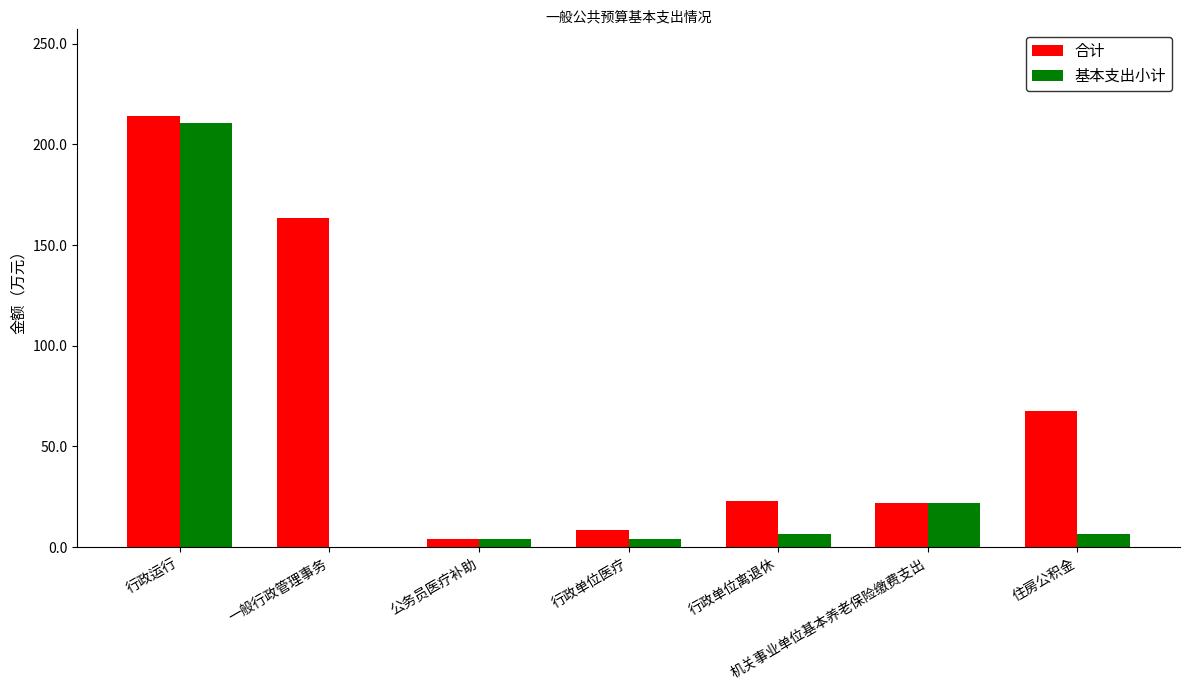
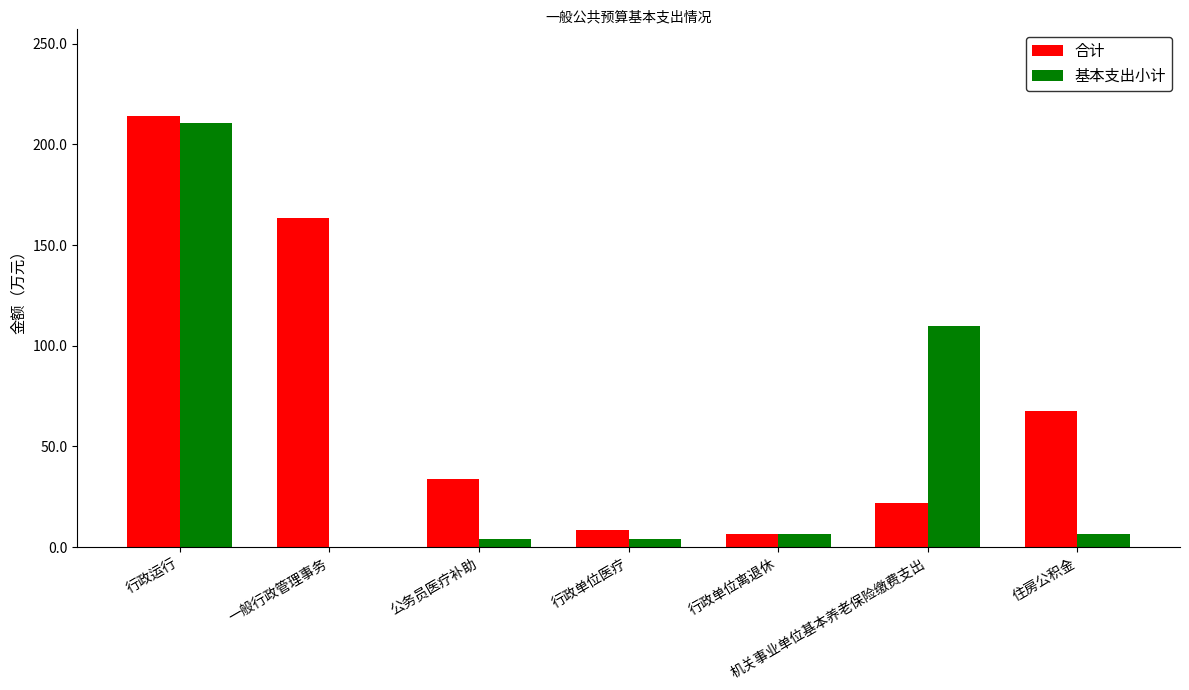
  {
    "合计": {
      "行政运行": 214,
      "一般行政管理事务": 164,
-     "公务员医疗补助": 4,
+     "公务员医疗补助": 34,
      "行政单位医疗": 9,
-     "行政单位离退休": 23,
+     "行政单位离退休": 6,
      "机关事业单位基本养老保险缴费支出": 22,
      "住房公积金": 68
    },
    "基本支出小计": {
      "行政运行": 211,
      "一般行政管理事务": 0,
      "公务员医疗补助": 4,
      "行政单位医疗": 4,
      "行政单位离退休": 6,
-     "机关事业单位基本养老保险缴费支出": 22,
+     "机关事业单位基本养老保险缴费支出": 110,
      "住房公积金": 6
    }
  }
